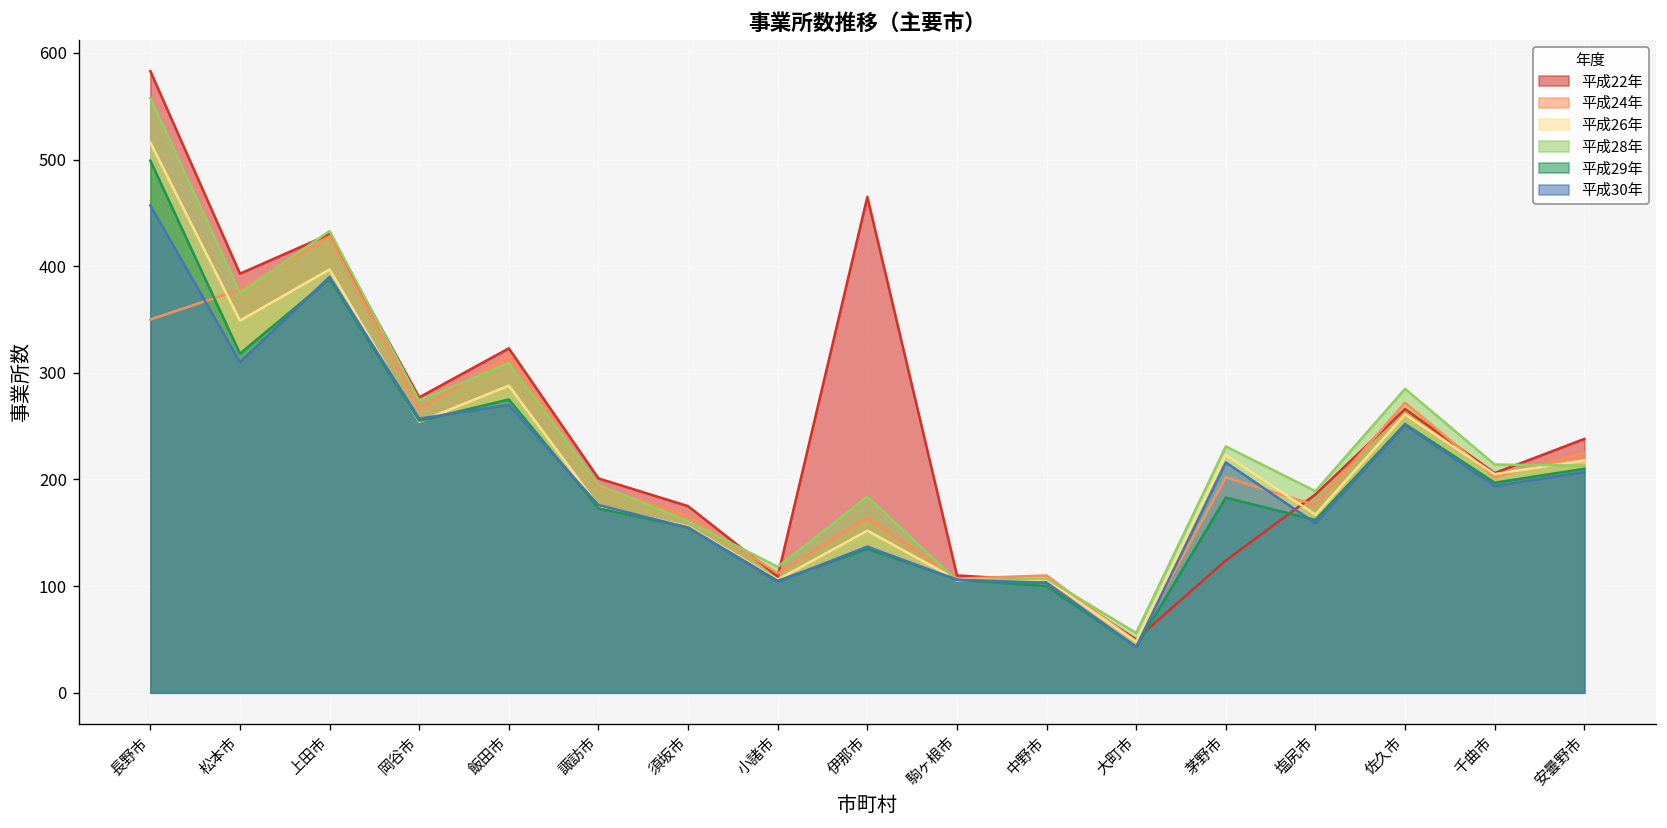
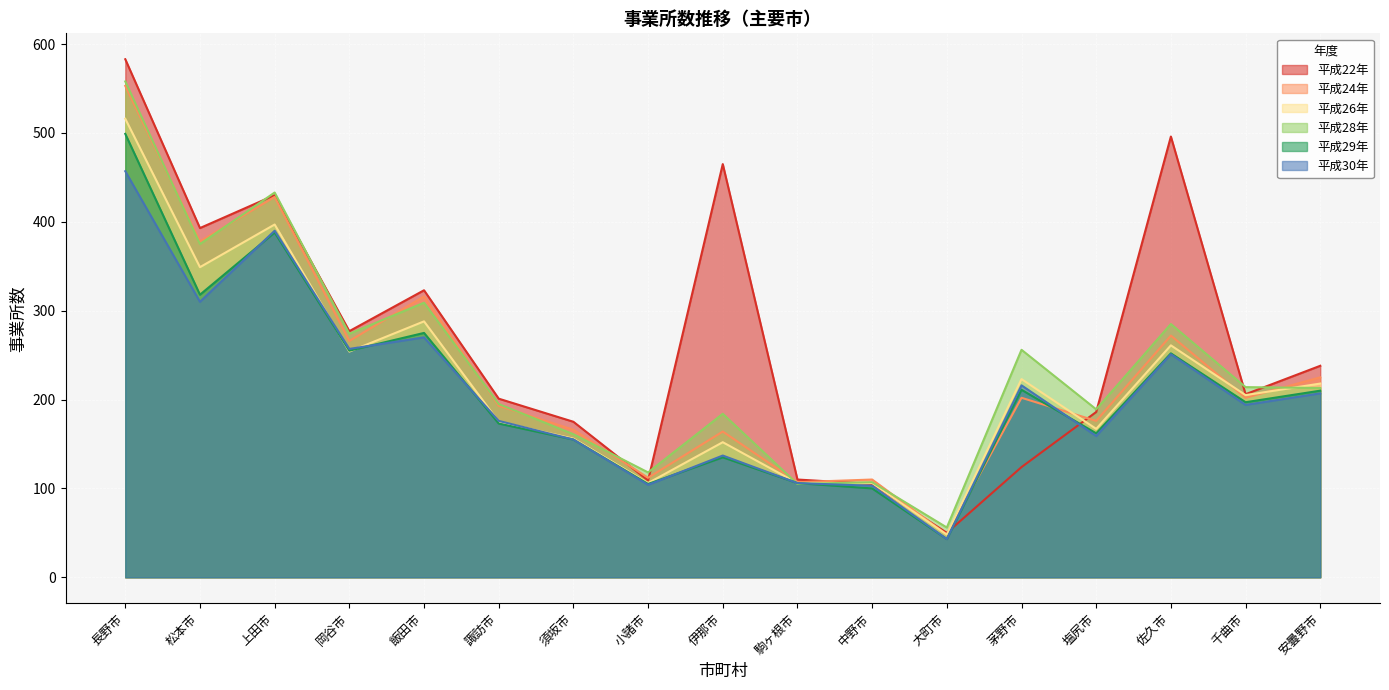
  {
    "平成22年": {
      "長野市": 580,
      "松本市": 390,
      "岡谷市": 280,
      "飯田市": 320,
      "諏訪市": 200,
      "須坂市": 180,
      "小諸市": 110,
      "伊那市": 470,
      "駒ヶ根市": 110,
      "茅野市": 120,
      "塩尻市": 190,
-     "佐久市": 270,
+     "佐久市": 500,
      "安曇野市": 240
    },
    "平成24年": {
-     "長野市": 350,
+     "長野市": 550,
      "松本市": 380,
      "岡谷市": 270,
      "飯田市": 320,
      "須坂市": 170,
      "小諸市": 110,
      "伊那市": 160,
      "中野市": 110,
      "茅野市": 200,
      "塩尻市": 180,
      "佐久市": 270,
      "千曲市": 200,
      "安曇野市": 230
    },
    "平成26年": {
      "長野市": 520,
      "松本市": 350,
      "上田市": 400,
      "飯田市": 290,
      "伊那市": 150,
      "茅野市": 220,
      "塩尻市": 170,
      "佐久市": 260,
      "安曇野市": 220
    },
    "平成28年": {
      "長野市": 560,
      "松本市": 380,
      "上田市": 430,
      "岡谷市": 270,
      "飯田市": 310,
      "須坂市": 160,
      "小諸市": 120,
      "伊那市": 180,
      "大町市": 60,
-     "茅野市": 230,
+     "茅野市": 260,
      "塩尻市": 190,
      "佐久市": 290,
      "千曲市": 210,
      "安曇野市": 210
    },
    "平成29年": {
      "長野市": 500,
      "松本市": 320,
      "飯田市": 280,
      "中野市": 100,
-     "茅野市": 180,
+     "茅野市": 210,
      "塩尻市": 160,
      "千曲市": 200,
      "安曇野市": 210
    },
    "平成30年": {
      "長野市": 460,
      "松本市": 310,
      "飯田市": 270,
      "茅野市": 220,
      "塩尻市": 160,
      "千曲市": 190,
      "安曇野市": 210
    }
  }
